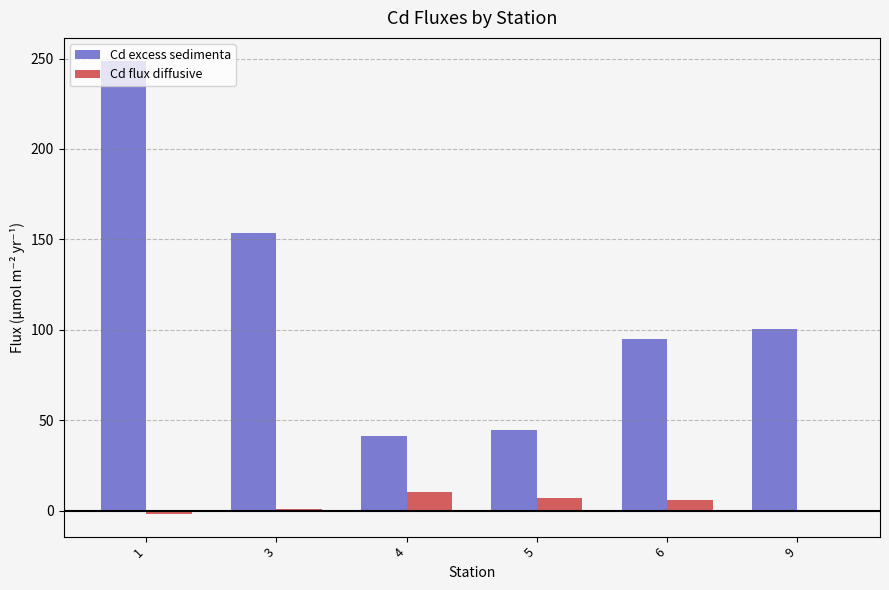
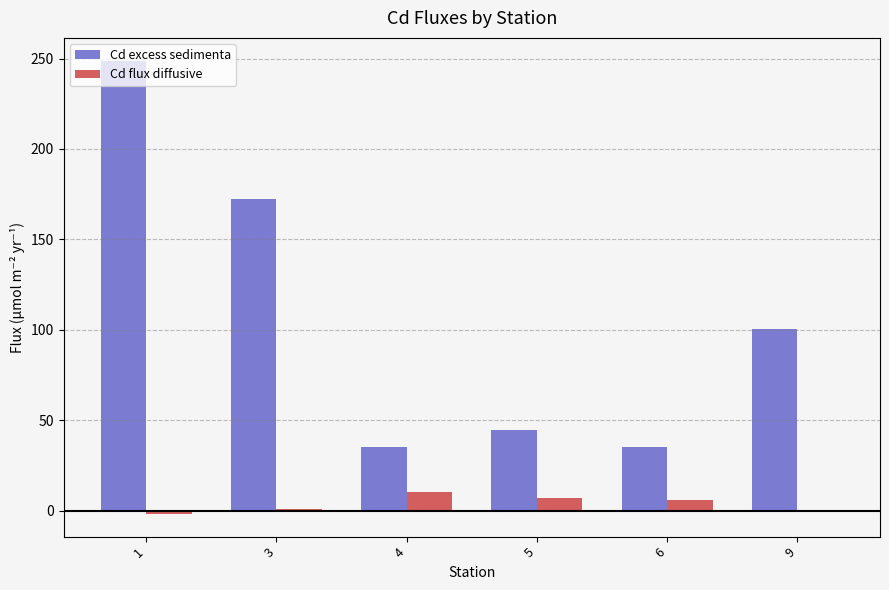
  {
    "Cd excess sedimenta": {
-     "3": 153,
-     "4": 41,
+     "3": 172,
+     "4": 35,
      "5": 45,
-     "6": 95,
+     "6": 35,
      "9": 100
    },
    "Cd flux diffusive": {
      "1": -2,
      "4": 10,
      "5": 7,
      "6": 6
    }
  }
